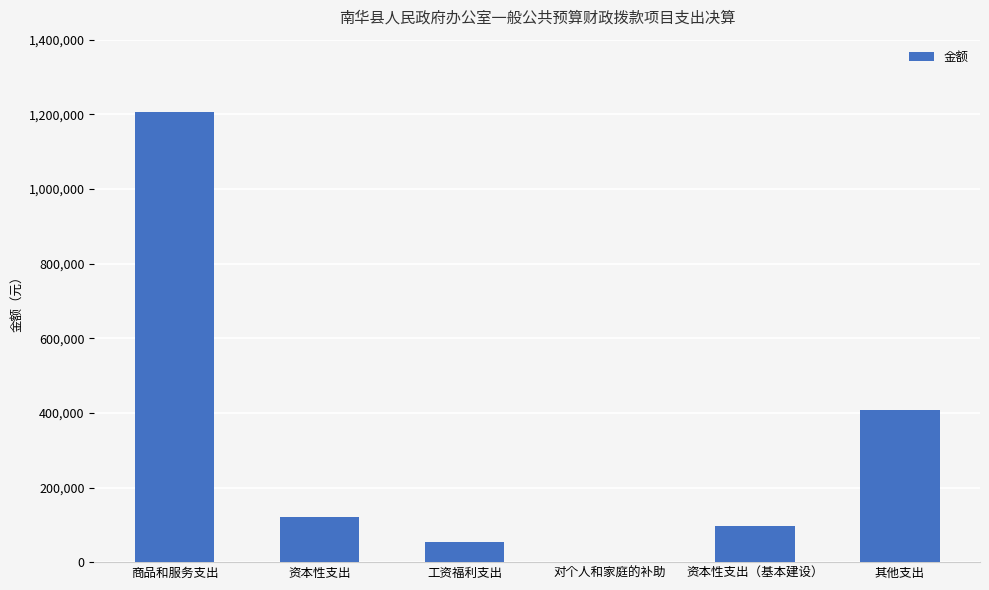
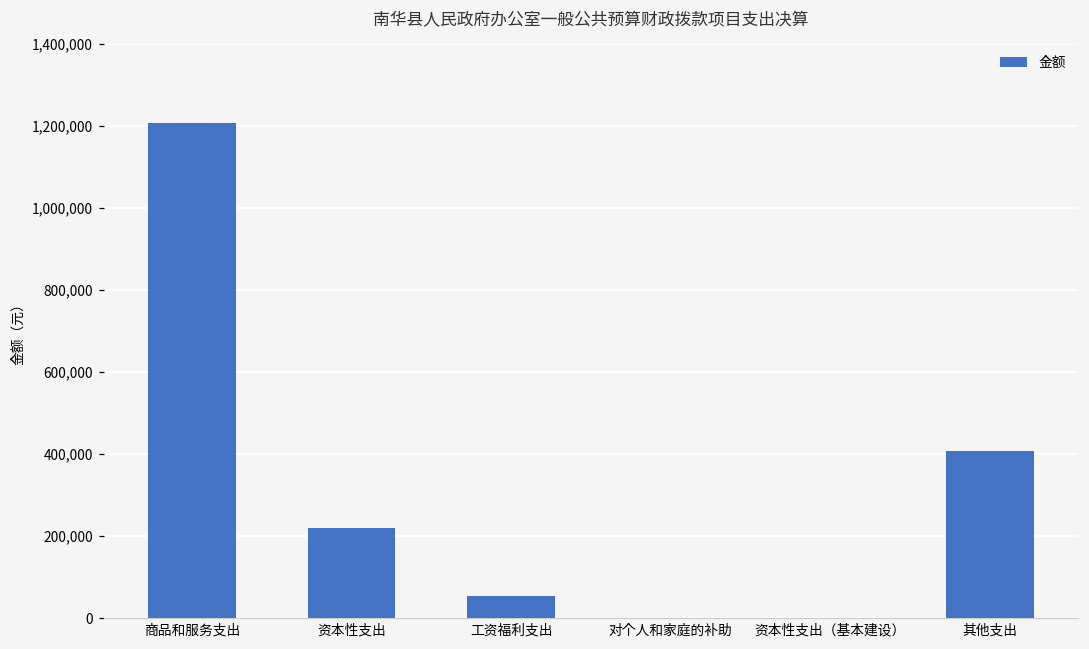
  {
    "商品和服务支出": "1,210,000",
-   "资本性支出": "120,000",
+   "资本性支出": "220,000",
    "工资福利支出": "50,000",
    "对个人和家庭的补助": "0",
-   "资本性支出（基本建设）": "100,000",
+   "资本性支出（基本建设）": "0",
    "其他支出": "410,000"
  }
